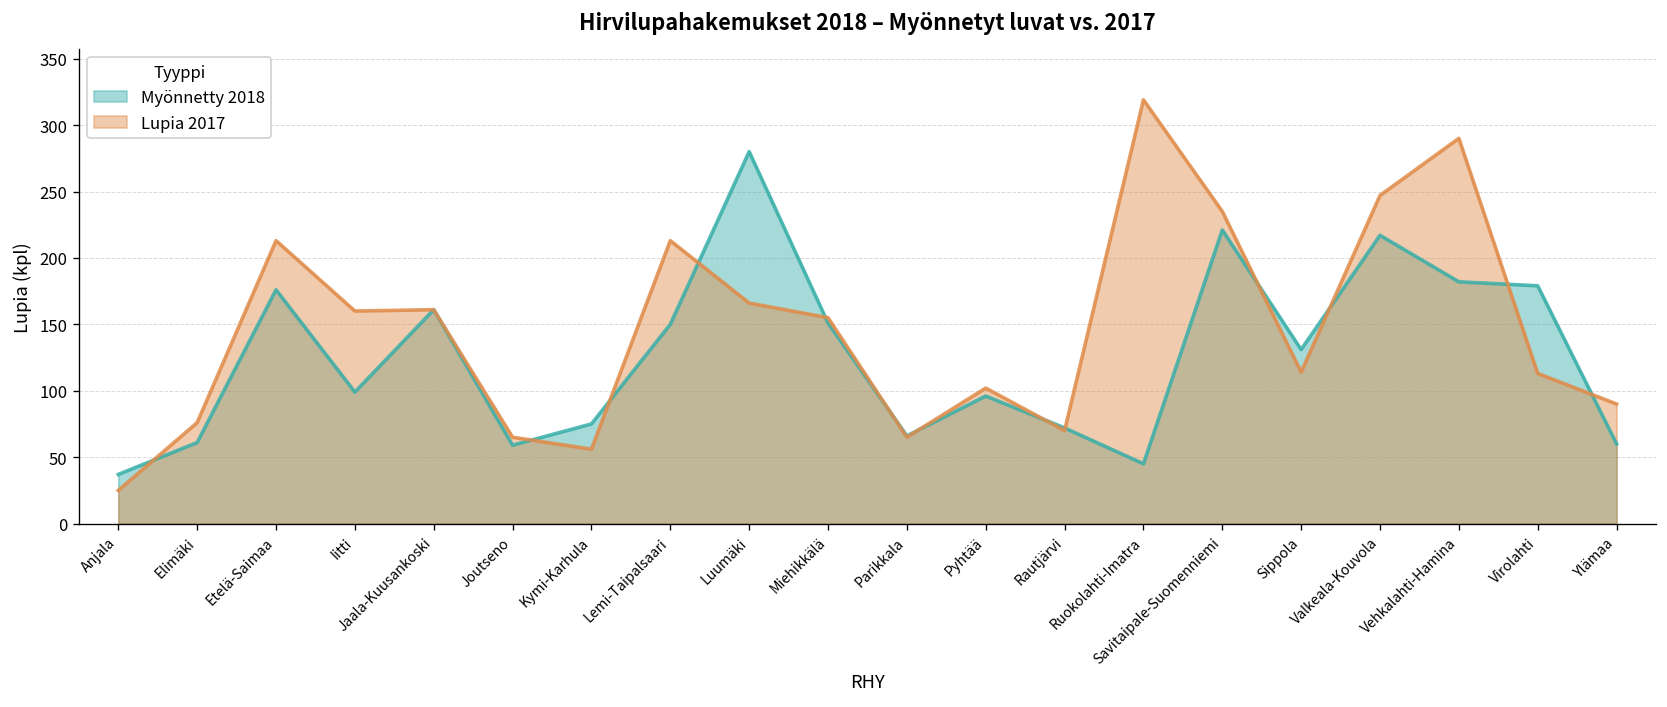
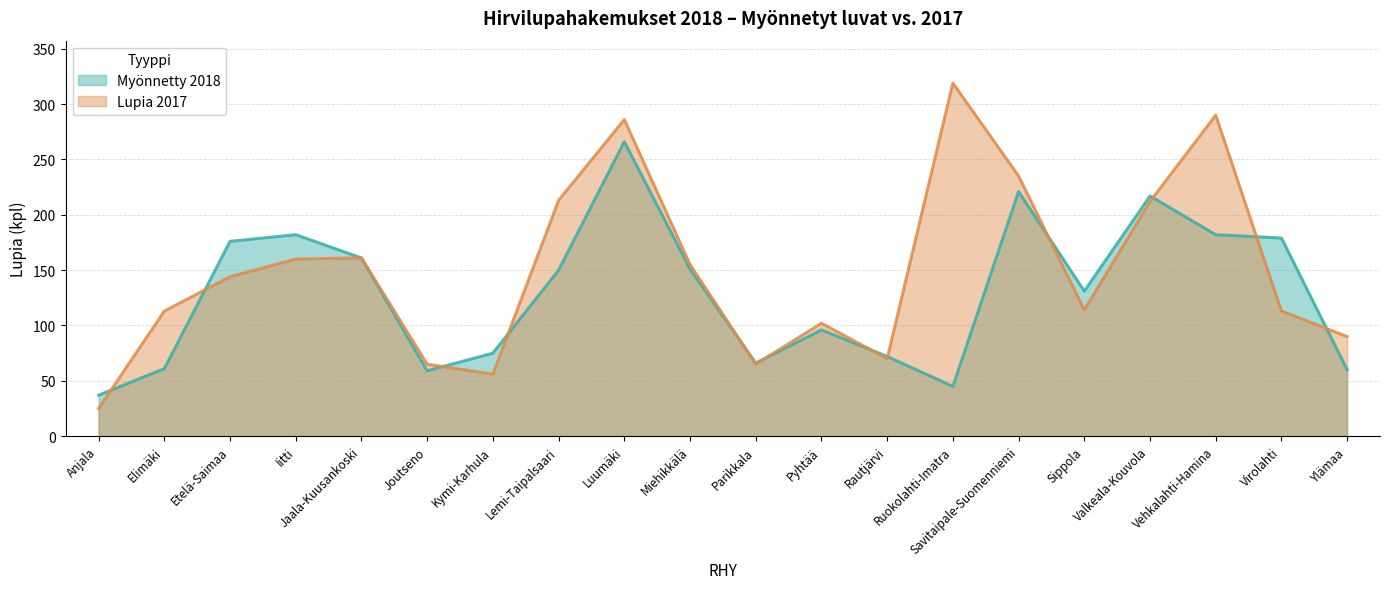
  {
    "Myönnetty 2018": {
      "Anjala": 37,
      "Elimäki": 61,
      "Etelä-Saimaa": 176,
-     "Iitti": 99,
+     "Iitti": 182,
      "Joutseno": 59,
      "Kymi-Karhula": 75,
      "Lemi-Taipalsaari": 150,
-     "Luumäki": 280,
+     "Luumäki": 266,
      "Miehikkälä": 151,
      "Pyhtää": 96,
      "Ruokolahti-Imatra": 45,
      "Savitaipale-Suomenniemi": 221,
      "Sippola": 131,
      "Valkeala-Kouvola": 217,
      "Vehkalahti-Hamina": 182,
      "Virolahti": 179,
      "Ylämaa": 60
    },
    "Lupia 2017": {
      "Anjala": 25,
-     "Elimäki": 76,
-     "Etelä-Saimaa": 213,
+     "Elimäki": 113,
+     "Etelä-Saimaa": 144,
      "Iitti": 160,
      "Joutseno": 65,
      "Kymi-Karhula": 56,
      "Lemi-Taipalsaari": 213,
-     "Luumäki": 166,
+     "Luumäki": 286,
      "Miehikkälä": 155,
      "Pyhtää": 102,
      "Ruokolahti-Imatra": 319,
      "Savitaipale-Suomenniemi": 235,
      "Sippola": 114,
-     "Valkeala-Kouvola": 247,
+     "Valkeala-Kouvola": 212,
      "Vehkalahti-Hamina": 290,
      "Virolahti": 113,
      "Ylämaa": 90
    }
  }
